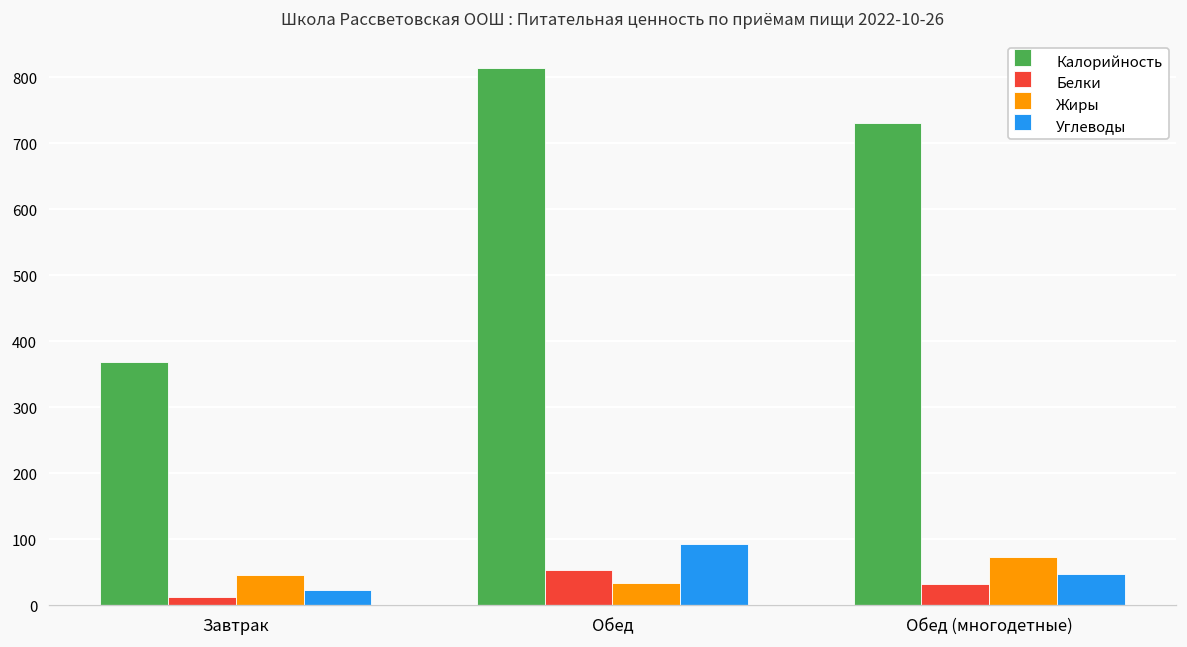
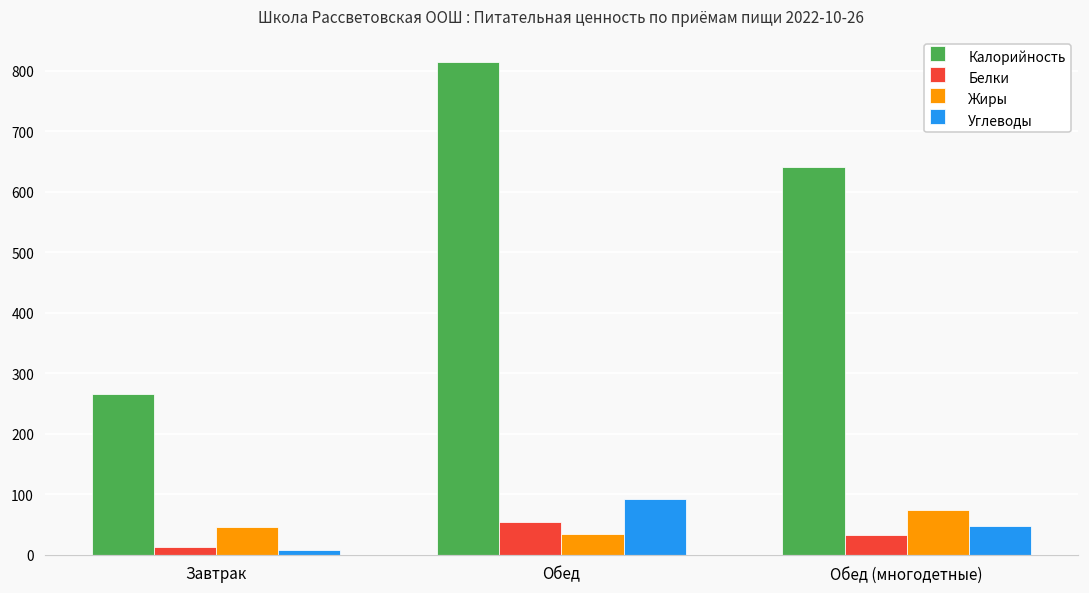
  {
    "Калорийность": {
-     "Завтрак": 370,
+     "Завтрак": 270,
      "Обед": 810,
-     "Обед (многодетные)": 730
+     "Обед (многодетные)": 640
    },
    "Белки": {
      "Завтрак": 10,
      "Обед": 50,
      "Обед (многодетные)": 30
    },
    "Жиры": {
      "Завтрак": 50,
      "Обед": 30,
      "Обед (многодетные)": 70
    },
    "Углеводы": {
-     "Завтрак": 20,
+     "Завтрак": 10,
      "Обед": 90,
      "Обед (многодетные)": 50
    }
  }
